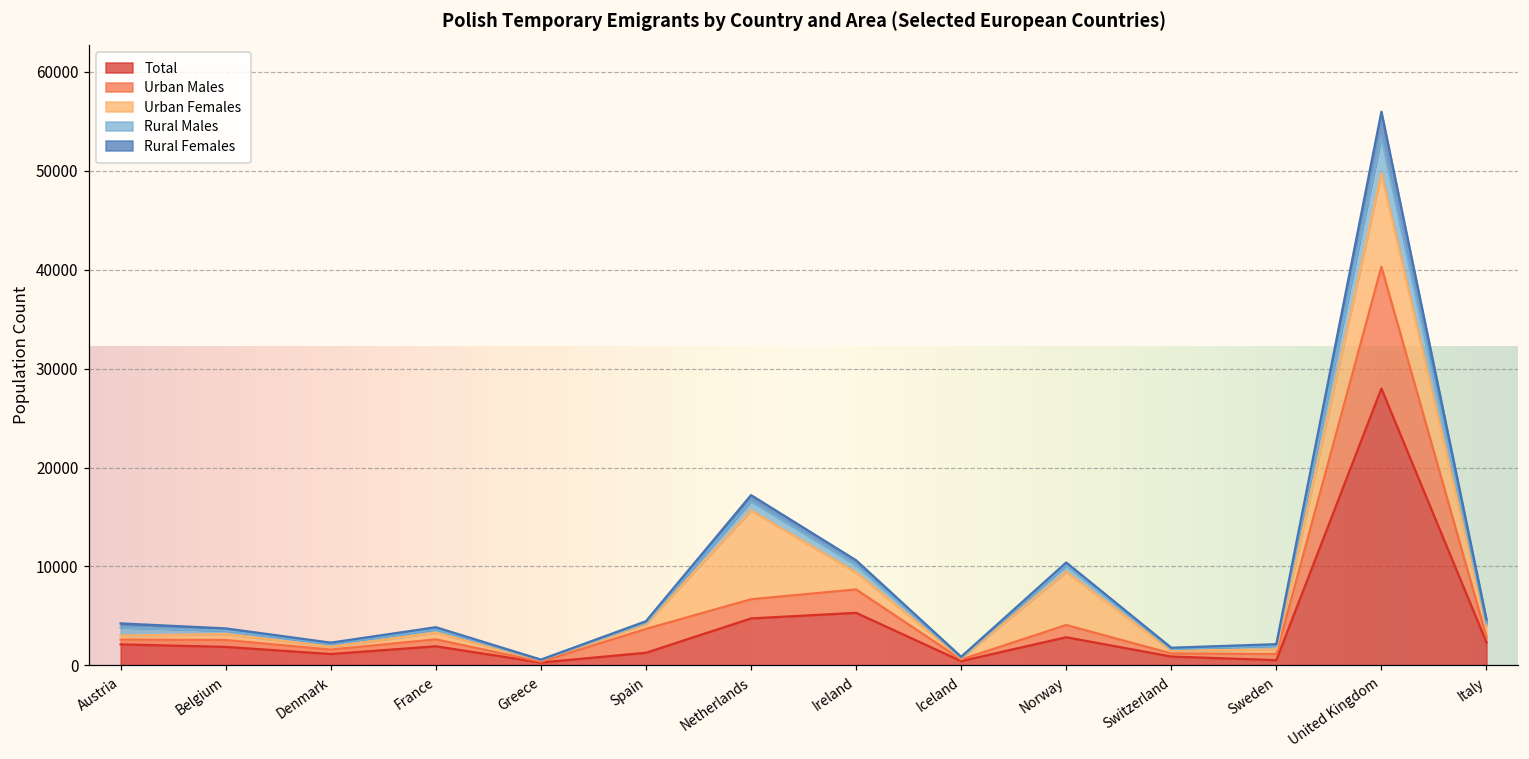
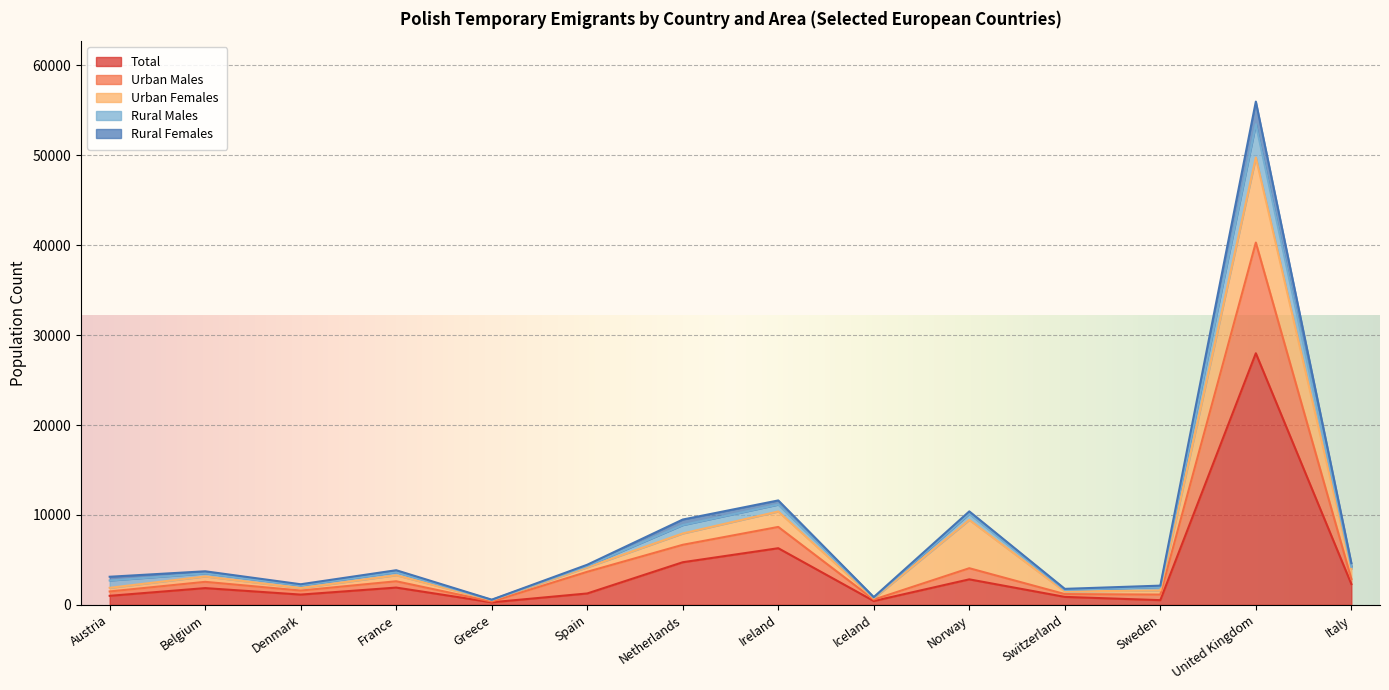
  {
    "Total": {
-     "Austria": 2000,
+     "Austria": 1000,
      "Belgium": 2000,
      "Denmark": 1000,
      "France": 2000,
      "Spain": 1000,
      "Netherlands": 5000,
-     "Ireland": 5000,
+     "Ireland": 6000,
      "Norway": 3000,
      "Switzerland": 1000,
      "Sweden": 1000,
      "United Kingdom": 28000,
      "Italy": 2000
    },
    "Urban Males": {
      "Austria": 0,
      "Belgium": 1000,
      "Denmark": 0,
      "France": 1000,
      "Spain": 2000,
      "Netherlands": 2000,
      "Ireland": 2000,
      "Norway": 1000,
      "Switzerland": 0,
      "Sweden": 1000,
      "United Kingdom": 12000,
      "Italy": 1000
    },
    "Urban Females": {
      "Austria": 0,
      "Belgium": 1000,
      "Denmark": 0,
      "France": 1000,
-     "Netherlands": 9000,
+     "Netherlands": 1000,
      "Ireland": 2000,
      "Norway": 5000,
      "Sweden": 0,
      "United Kingdom": 9000
    },
    "Rural Males": {
      "Austria": 1000,
      "Netherlands": 1000,
      "Ireland": 1000,
      "United Kingdom": 4000
    },
    "Rural Females": {
      "Austria": 0,
      "Netherlands": 1000,
      "Ireland": 0,
      "United Kingdom": 3000,
      "Italy": 0
    }
  }
